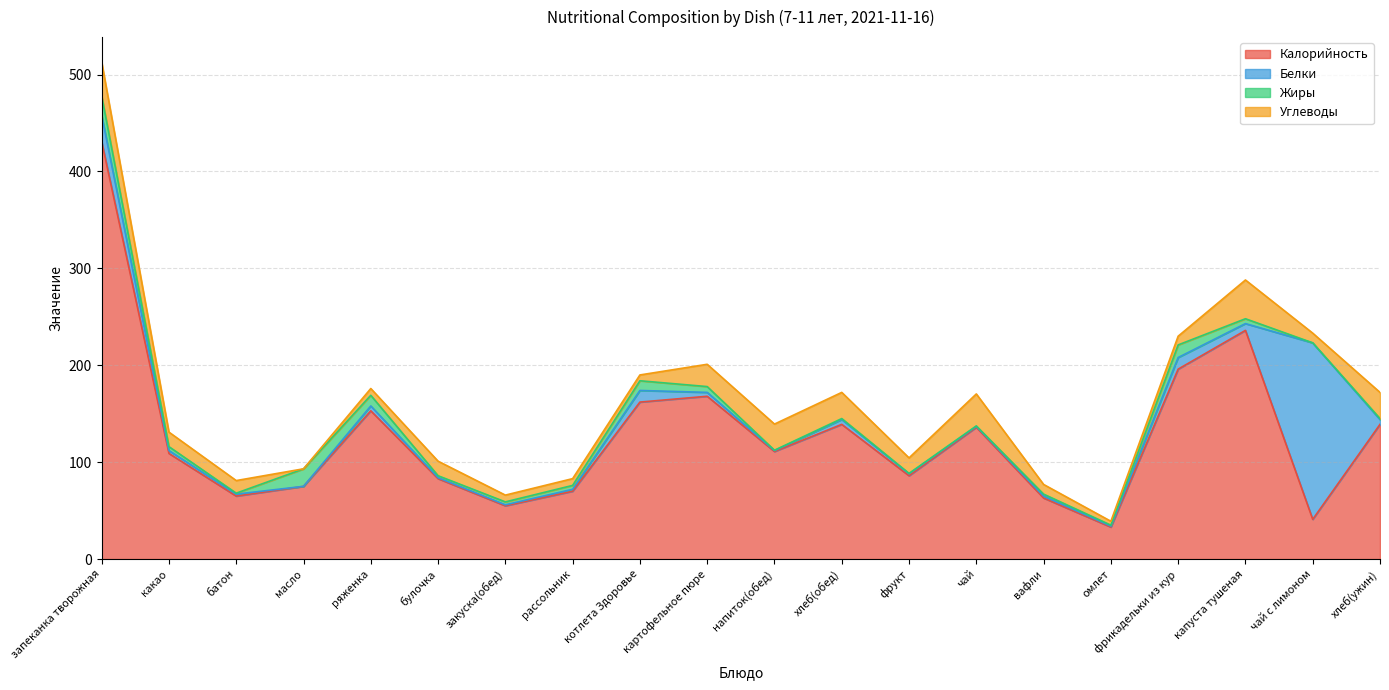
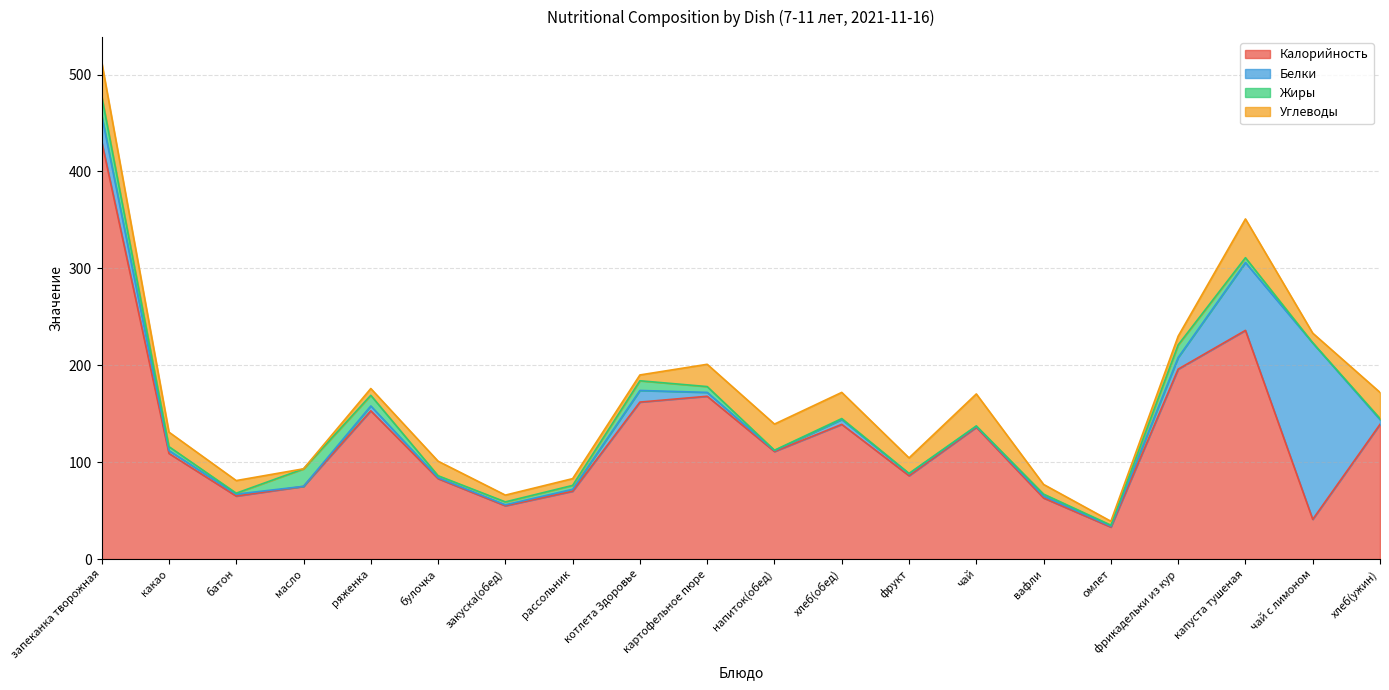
  {
    "Калорийность": {
      "запеканка творожная": 430,
      "какао": 110,
      "ряженка": 150,
      "котлета Здоровье": 160,
      "картофельное пюре": 170,
      "хлеб(обед)": 140,
      "фрикадельки из кур": 200,
      "капуста тушеная": 240,
      "чай с лимоном": 40,
      "хлеб(ужин)": 140
    },
    "Белки": {
      "запеканка творожная": 30,
      "какао": 0,
      "ряженка": 10,
      "котлета Здоровье": 10,
      "картофельное пюре": 0,
      "фрикадельки из кур": 10,
-     "капуста тушеная": 10
+     "капуста тушеная": 70
    },
    "Жиры": {
      "запеканка творожная": 20,
      "какао": 0,
      "ряженка": 10,
      "закуска(обед)": 0,
      "рассольник": 0,
      "котлета Здоровье": 10,
      "картофельное пюре": 10,
      "фрикадельки из кур": 10,
      "капуста тушеная": 10
    },
    "Углеводы": {
      "запеканка творожная": 40,
      "какао": 20,
      "батон": 10,
      "ряженка": 10,
      "булочка": 20,
      "закуска(обед)": 10,
      "рассольник": 10,
      "котлета Здоровье": 10,
      "картофельное пюре": 20,
      "напиток(обед)": 30,
      "хлеб(обед)": 30,
      "фрукт": 20,
      "чай": 30,
      "вафли": 10,
      "омлет": 0,
      "фрикадельки из кур": 10,
      "капуста тушеная": 40,
      "чай с лимоном": 10,
      "хлеб(ужин)": 30
    }
  }
